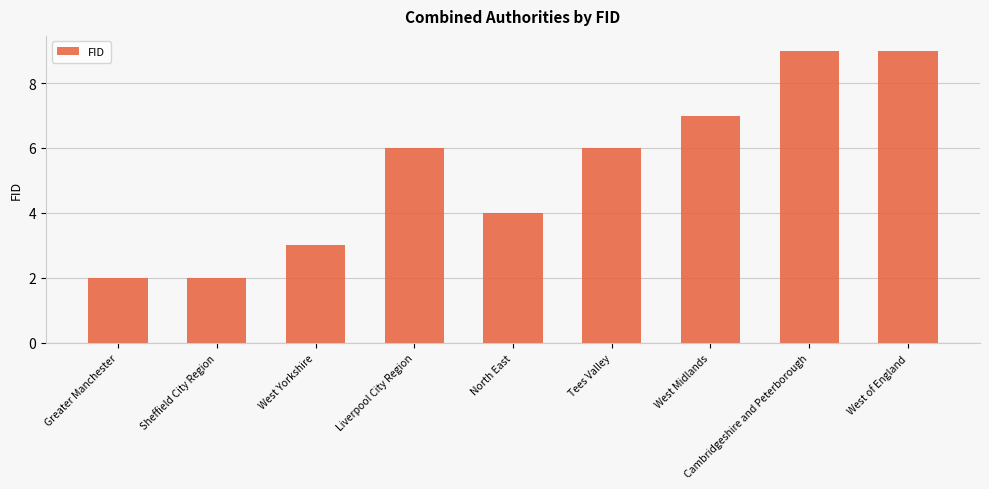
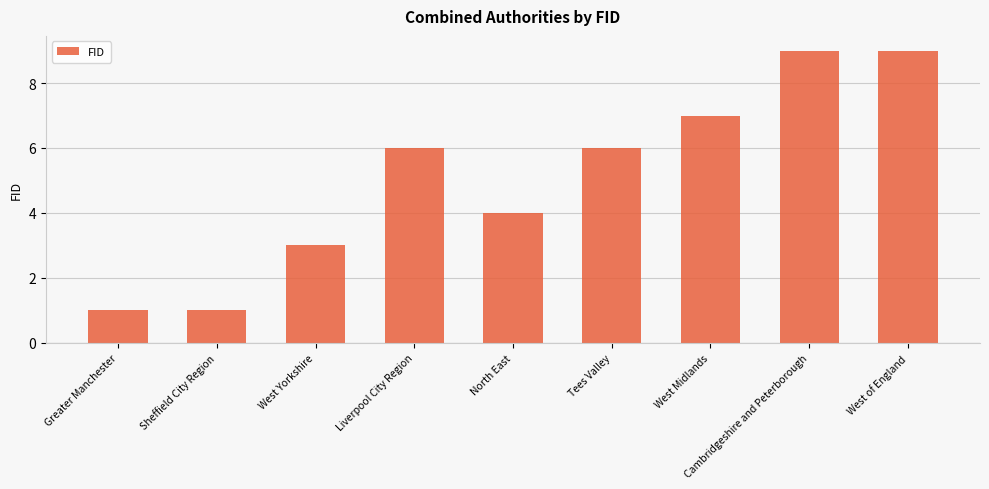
  {
-   "Greater Manchester": 2,
-   "Sheffield City Region": 2,
+   "Greater Manchester": 1,
+   "Sheffield City Region": 1,
    "West Yorkshire": 3,
    "Liverpool City Region": 6,
    "North East": 4,
    "Tees Valley": 6,
    "West Midlands": 7,
    "Cambridgeshire and Peterborough": 9,
    "West of England": 9
  }
